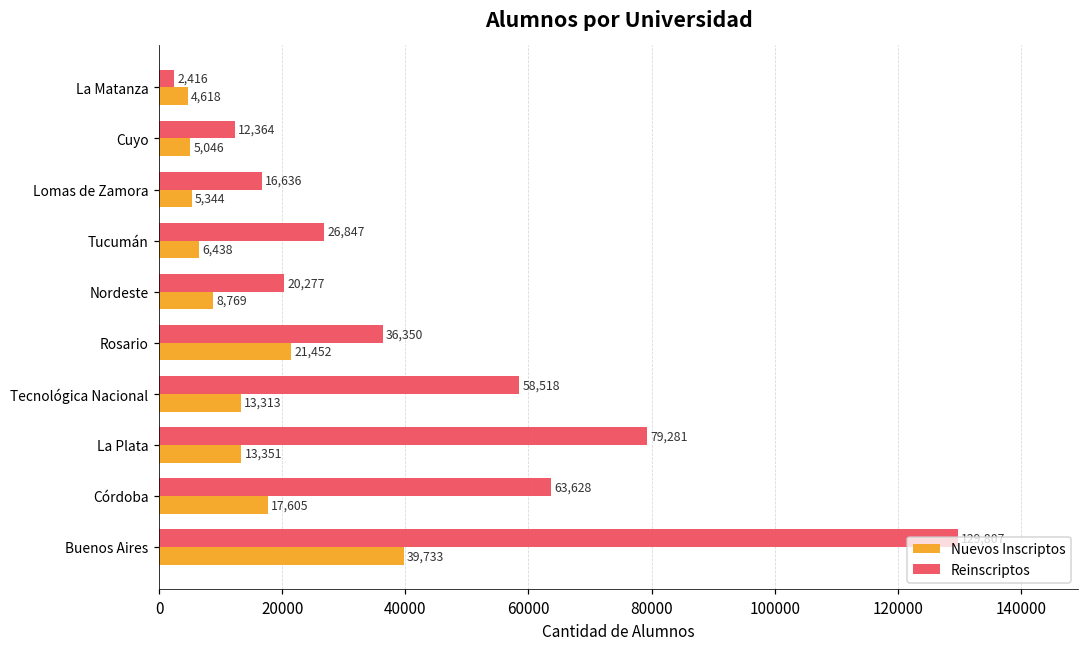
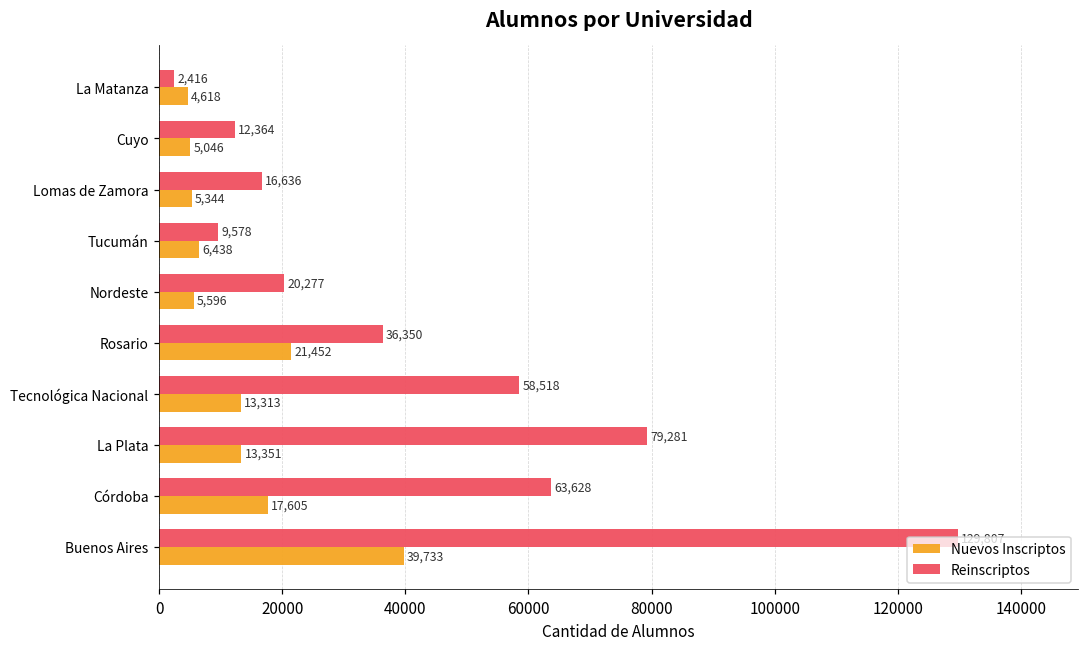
  {
    "Nuevos Inscriptos": {
      "La Matanza": "4,618",
      "Cuyo": "5,046",
      "Lomas de Zamora": "5,344",
      "Tucumán": "6,438",
-     "Nordeste": "8,769",
+     "Nordeste": "5,596",
      "Rosario": "21,452",
      "Tecnológica Nacional": "13,313",
      "La Plata": "13,351",
      "Córdoba": "17,605",
      "Buenos Aires": "39,733"
    },
    "Reinscriptos": {
      "La Matanza": "2,416",
      "Cuyo": "12,364",
      "Lomas de Zamora": "16,636",
-     "Tucumán": "26,847",
+     "Tucumán": "9,578",
      "Nordeste": "20,277",
      "Rosario": "36,350",
      "Tecnológica Nacional": "58,518",
      "La Plata": "79,281",
      "Córdoba": "63,628"
    }
  }
